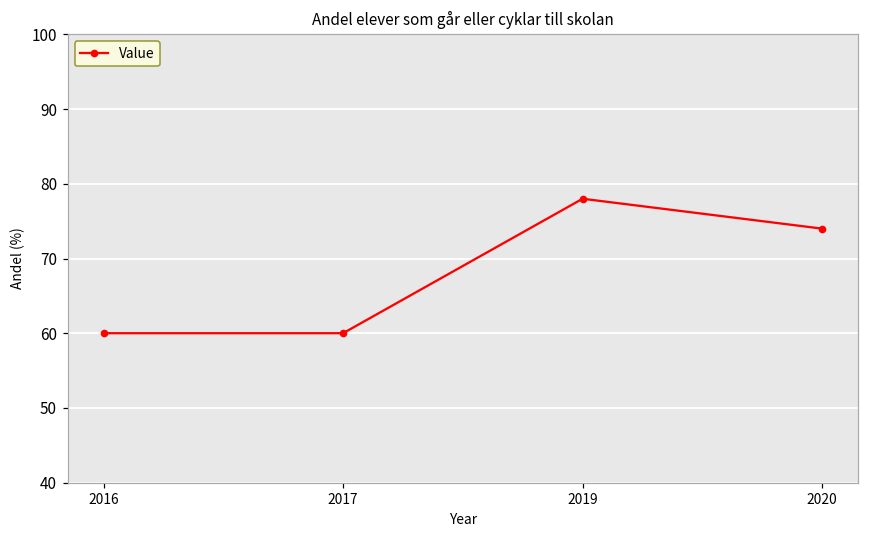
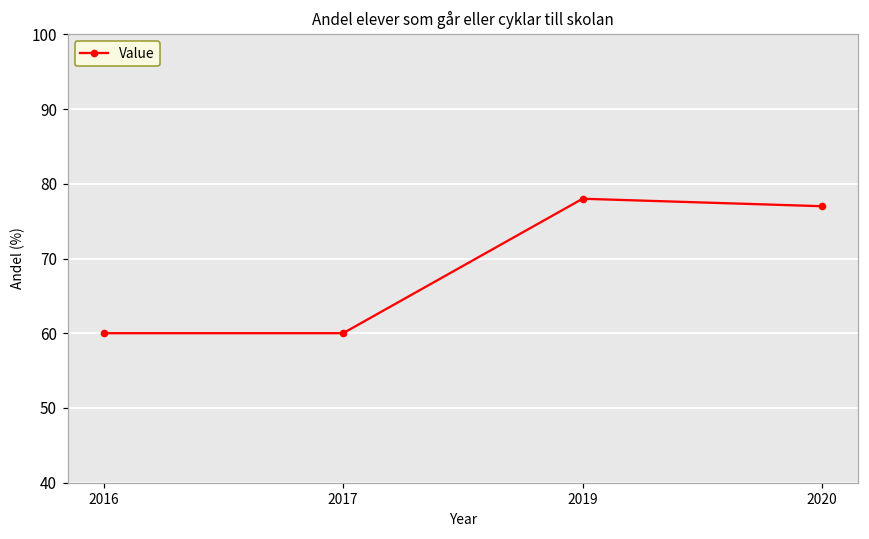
  {
    "2016": 60,
    "2017": 60,
    "2019": 78,
-   "2020": 74
+   "2020": 77
  }
